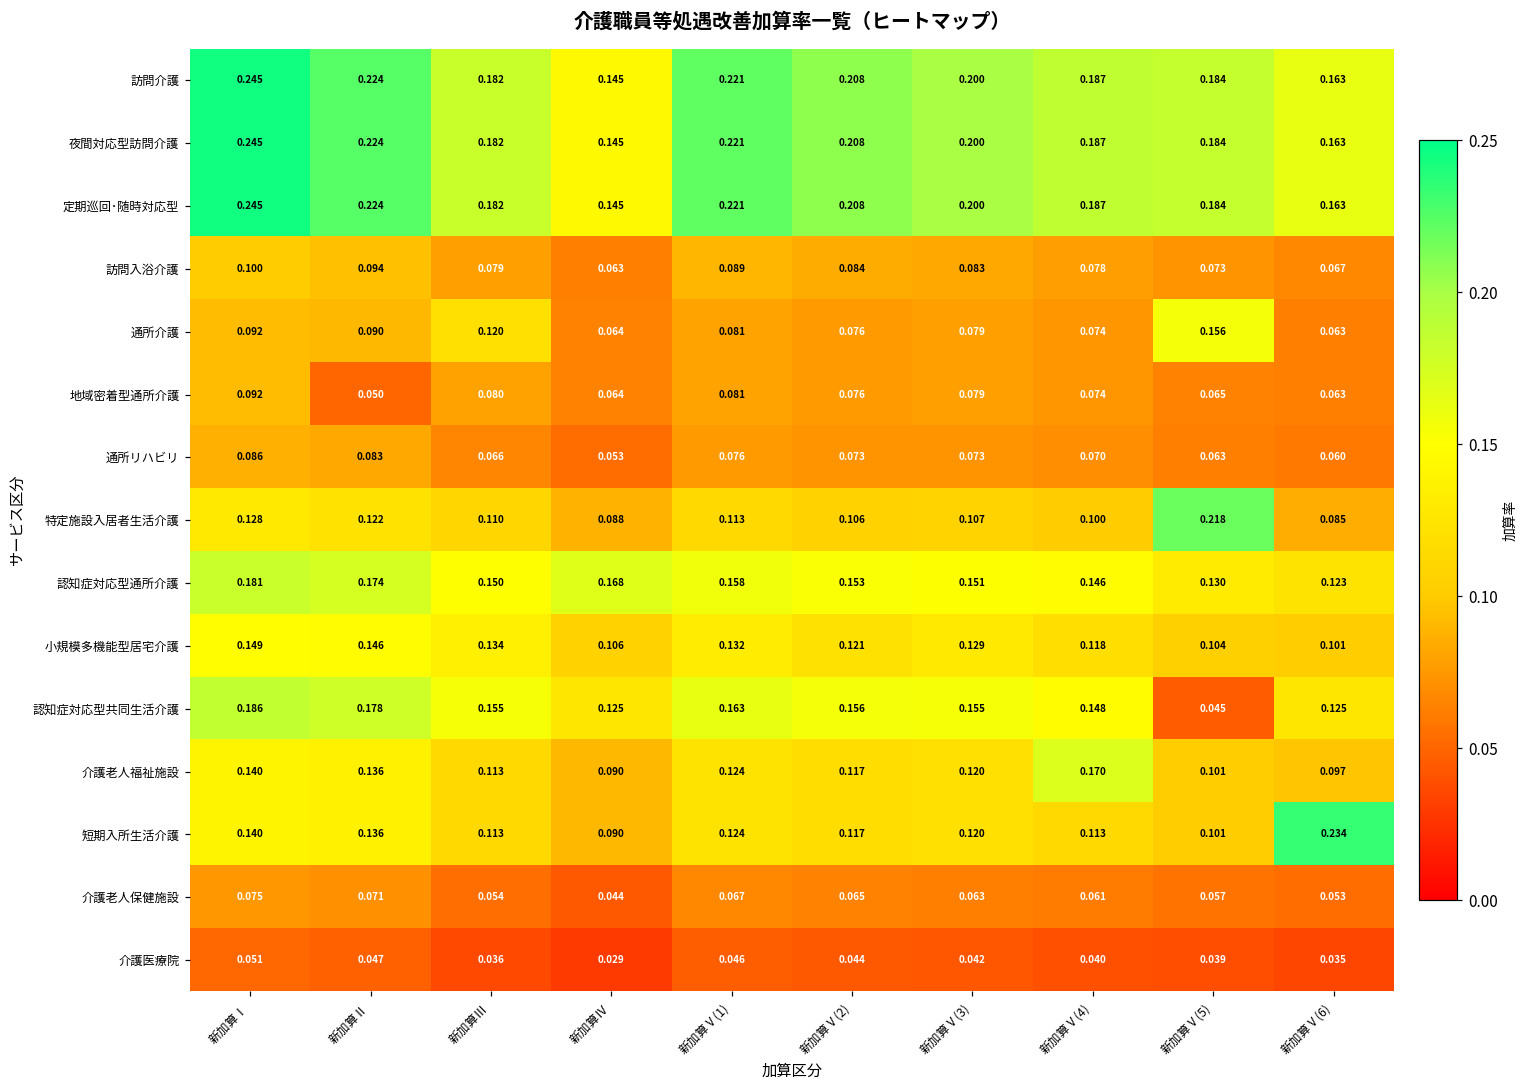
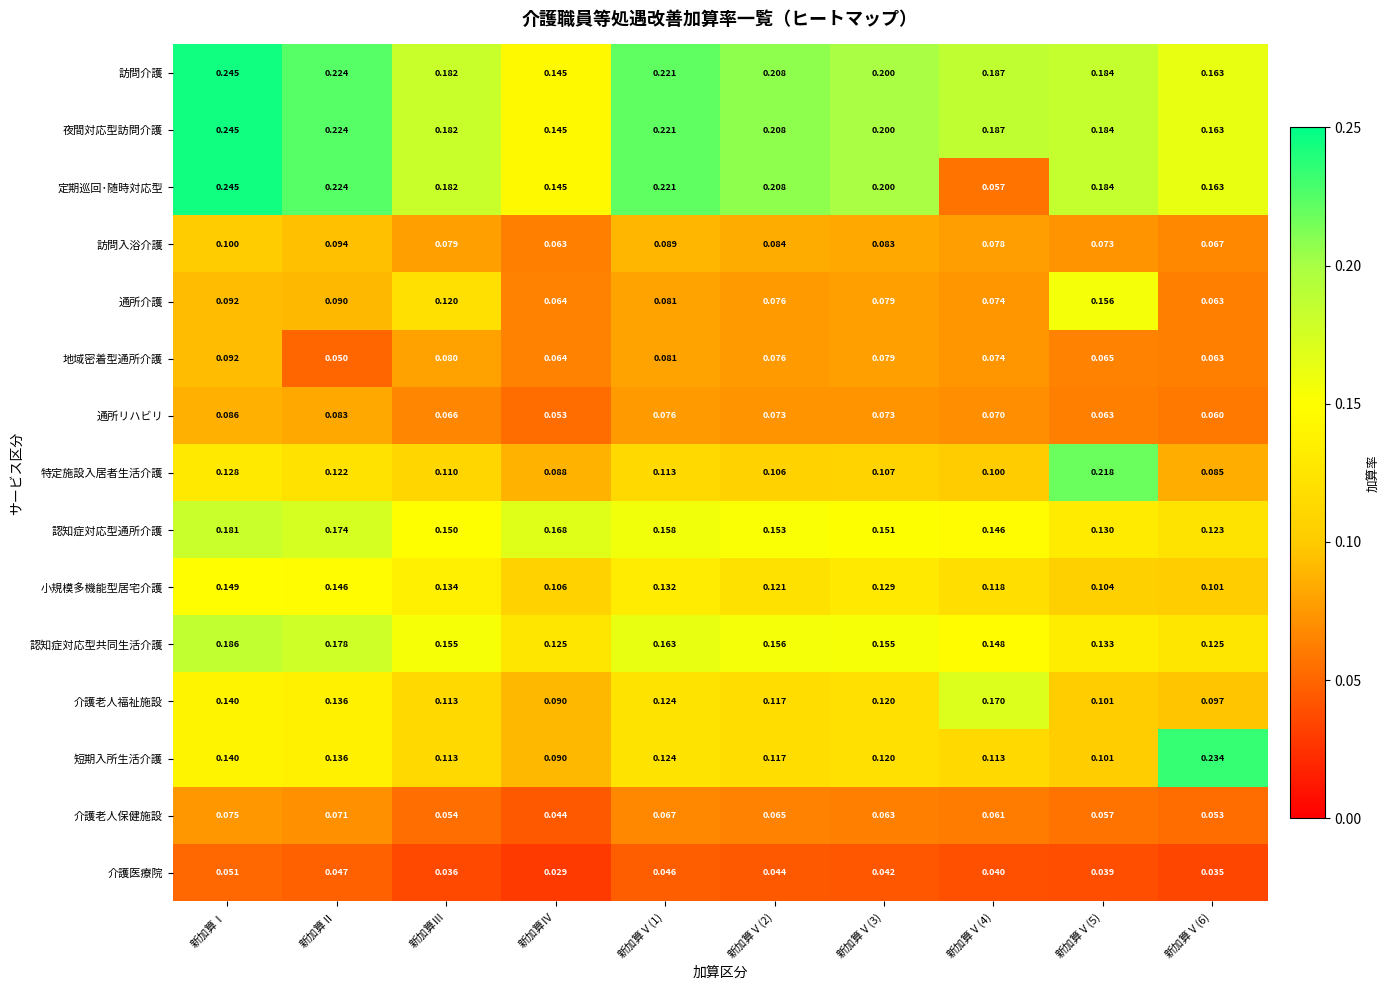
  {
    "訪問介護": {
      "新加算Ⅰ": 0.245,
      "新加算Ⅱ": 0.224,
      "新加算Ⅲ": 0.182,
      "新加算Ⅳ": 0.145,
      "新加算Ⅴ(1)": 0.221,
      "新加算Ⅴ(2)": 0.208,
      "新加算Ⅴ(3)": 0.200,
      "新加算Ⅴ(4)": 0.187,
      "新加算Ⅴ(5)": 0.184,
      "新加算Ⅴ(6)": 0.163
    },
    "夜間対応型訪問介護": {
      "新加算Ⅰ": 0.245,
      "新加算Ⅱ": 0.224,
      "新加算Ⅲ": 0.182,
      "新加算Ⅳ": 0.145,
      "新加算Ⅴ(1)": 0.221,
      "新加算Ⅴ(2)": 0.208,
      "新加算Ⅴ(3)": 0.200,
      "新加算Ⅴ(4)": 0.187,
      "新加算Ⅴ(5)": 0.184,
      "新加算Ⅴ(6)": 0.163
    },
    "定期巡回･随時対応型": {
      "新加算Ⅰ": 0.245,
      "新加算Ⅱ": 0.224,
      "新加算Ⅲ": 0.182,
      "新加算Ⅳ": 0.145,
      "新加算Ⅴ(1)": 0.221,
      "新加算Ⅴ(2)": 0.208,
      "新加算Ⅴ(3)": 0.200,
-     "新加算Ⅴ(4)": 0.187,
+     "新加算Ⅴ(4)": 0.057,
      "新加算Ⅴ(5)": 0.184,
      "新加算Ⅴ(6)": 0.163
    },
    "訪問入浴介護": {
      "新加算Ⅰ": 0.100,
      "新加算Ⅱ": 0.094,
      "新加算Ⅲ": 0.079,
      "新加算Ⅳ": 0.063,
      "新加算Ⅴ(1)": 0.089,
      "新加算Ⅴ(2)": 0.084,
      "新加算Ⅴ(3)": 0.083,
      "新加算Ⅴ(4)": 0.078,
      "新加算Ⅴ(5)": 0.073,
      "新加算Ⅴ(6)": 0.067
    },
    "通所介護": {
      "新加算Ⅰ": 0.092,
      "新加算Ⅱ": 0.090,
      "新加算Ⅲ": 0.120,
      "新加算Ⅳ": 0.064,
      "新加算Ⅴ(1)": 0.081,
      "新加算Ⅴ(2)": 0.076,
      "新加算Ⅴ(3)": 0.079,
      "新加算Ⅴ(4)": 0.074,
      "新加算Ⅴ(5)": 0.156,
      "新加算Ⅴ(6)": 0.063
    },
    "地域密着型通所介護": {
      "新加算Ⅰ": 0.092,
      "新加算Ⅱ": 0.050,
      "新加算Ⅲ": 0.080,
      "新加算Ⅳ": 0.064,
      "新加算Ⅴ(1)": 0.081,
      "新加算Ⅴ(2)": 0.076,
      "新加算Ⅴ(3)": 0.079,
      "新加算Ⅴ(4)": 0.074,
      "新加算Ⅴ(5)": 0.065,
      "新加算Ⅴ(6)": 0.063
    },
    "通所リハビリ": {
      "新加算Ⅰ": 0.086,
      "新加算Ⅱ": 0.083,
      "新加算Ⅲ": 0.066,
      "新加算Ⅳ": 0.053,
      "新加算Ⅴ(1)": 0.076,
      "新加算Ⅴ(2)": 0.073,
      "新加算Ⅴ(3)": 0.073,
      "新加算Ⅴ(4)": 0.070,
      "新加算Ⅴ(5)": 0.063,
      "新加算Ⅴ(6)": 0.060
    },
    "特定施設入居者生活介護": {
      "新加算Ⅰ": 0.128,
      "新加算Ⅱ": 0.122,
      "新加算Ⅲ": 0.110,
      "新加算Ⅳ": 0.088,
      "新加算Ⅴ(1)": 0.113,
      "新加算Ⅴ(2)": 0.106,
      "新加算Ⅴ(3)": 0.107,
      "新加算Ⅴ(4)": 0.100,
      "新加算Ⅴ(5)": 0.218,
      "新加算Ⅴ(6)": 0.085
    },
    "認知症対応型通所介護": {
      "新加算Ⅰ": 0.181,
      "新加算Ⅱ": 0.174,
      "新加算Ⅲ": 0.150,
      "新加算Ⅳ": 0.168,
      "新加算Ⅴ(1)": 0.158,
      "新加算Ⅴ(2)": 0.153,
      "新加算Ⅴ(3)": 0.151,
      "新加算Ⅴ(4)": 0.146,
      "新加算Ⅴ(5)": 0.130,
      "新加算Ⅴ(6)": 0.123
    },
    "小規模多機能型居宅介護": {
      "新加算Ⅰ": 0.149,
      "新加算Ⅱ": 0.146,
      "新加算Ⅲ": 0.134,
      "新加算Ⅳ": 0.106,
      "新加算Ⅴ(1)": 0.132,
      "新加算Ⅴ(2)": 0.121,
      "新加算Ⅴ(3)": 0.129,
      "新加算Ⅴ(4)": 0.118,
      "新加算Ⅴ(5)": 0.104,
      "新加算Ⅴ(6)": 0.101
    },
    "認知症対応型共同生活介護": {
      "新加算Ⅰ": 0.186,
      "新加算Ⅱ": 0.178,
      "新加算Ⅲ": 0.155,
      "新加算Ⅳ": 0.125,
      "新加算Ⅴ(1)": 0.163,
      "新加算Ⅴ(2)": 0.156,
      "新加算Ⅴ(3)": 0.155,
      "新加算Ⅴ(4)": 0.148,
-     "新加算Ⅴ(5)": 0.045,
+     "新加算Ⅴ(5)": 0.133,
      "新加算Ⅴ(6)": 0.125
    },
    "介護老人福祉施設": {
      "新加算Ⅰ": 0.140,
      "新加算Ⅱ": 0.136,
      "新加算Ⅲ": 0.113,
      "新加算Ⅳ": 0.090,
      "新加算Ⅴ(1)": 0.124,
      "新加算Ⅴ(2)": 0.117,
      "新加算Ⅴ(3)": 0.120,
      "新加算Ⅴ(4)": 0.170,
      "新加算Ⅴ(5)": 0.101,
      "新加算Ⅴ(6)": 0.097
    },
    "短期入所生活介護": {
      "新加算Ⅰ": 0.140,
      "新加算Ⅱ": 0.136,
      "新加算Ⅲ": 0.113,
      "新加算Ⅳ": 0.090,
      "新加算Ⅴ(1)": 0.124,
      "新加算Ⅴ(2)": 0.117,
      "新加算Ⅴ(3)": 0.120,
      "新加算Ⅴ(4)": 0.113,
      "新加算Ⅴ(5)": 0.101,
      "新加算Ⅴ(6)": 0.234
    },
    "介護老人保健施設": {
      "新加算Ⅰ": 0.075,
      "新加算Ⅱ": 0.071,
      "新加算Ⅲ": 0.054,
      "新加算Ⅳ": 0.044,
      "新加算Ⅴ(1)": 0.067,
      "新加算Ⅴ(2)": 0.065,
      "新加算Ⅴ(3)": 0.063,
      "新加算Ⅴ(4)": 0.061,
      "新加算Ⅴ(5)": 0.057,
      "新加算Ⅴ(6)": 0.053
    },
    "介護医療院": {
      "新加算Ⅰ": 0.051,
      "新加算Ⅱ": 0.047,
      "新加算Ⅲ": 0.036,
      "新加算Ⅳ": 0.029,
      "新加算Ⅴ(1)": 0.046,
      "新加算Ⅴ(2)": 0.044,
      "新加算Ⅴ(3)": 0.042,
      "新加算Ⅴ(4)": 0.040,
      "新加算Ⅴ(5)": 0.039,
      "新加算Ⅴ(6)": 0.035
    }
  }
